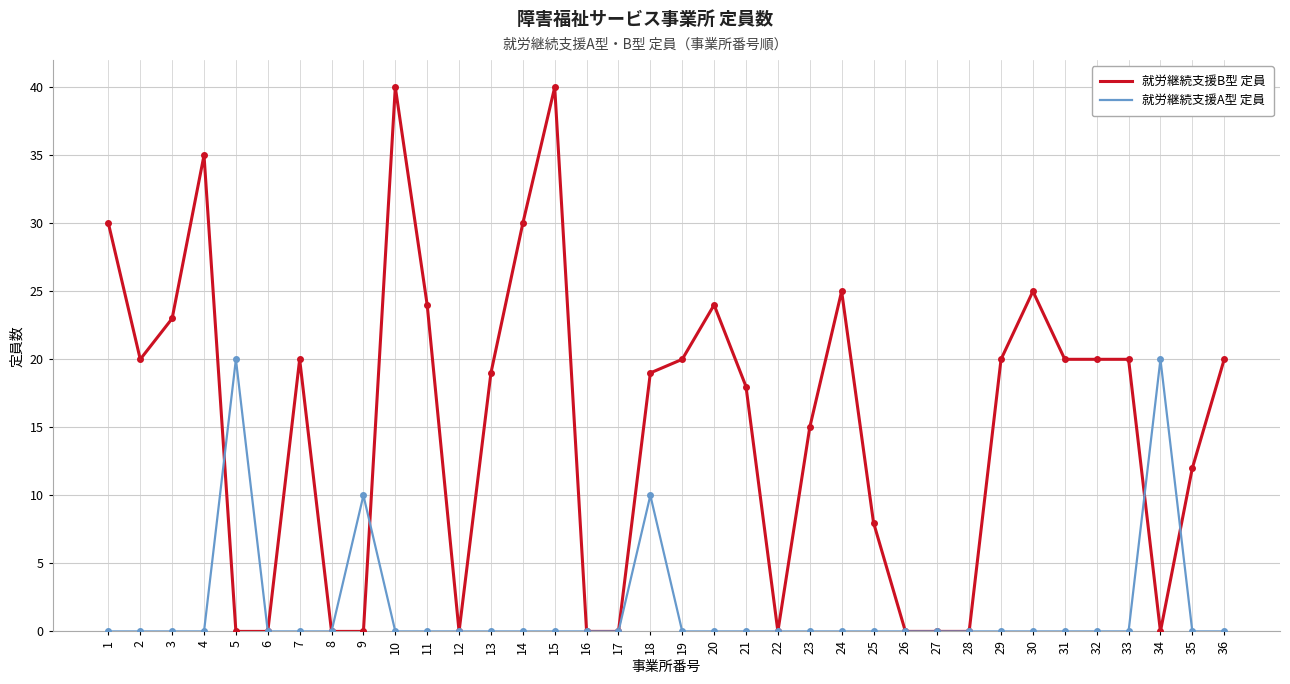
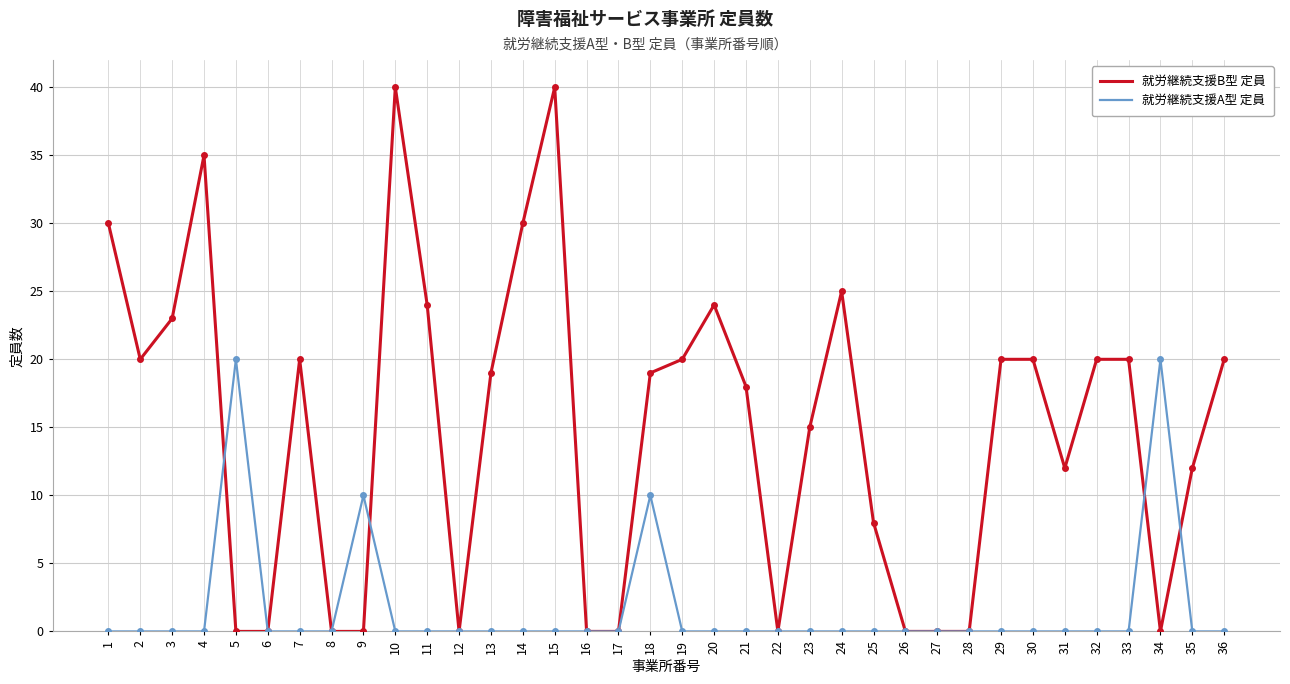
  {
    "就労継続支援B型 定員": {
      "1": 30,
      "2": 20,
      "3": 23,
      "4": 35,
      "5": 0,
      "7": 20,
      "9": 0,
      "10": 40,
      "11": 24,
      "13": 19,
      "14": 30,
      "15": 40,
      "18": 19,
      "19": 20,
      "20": 24,
      "21": 18,
      "23": 15,
      "24": 25,
      "25": 8,
      "29": 20,
-     "30": 25,
-     "31": 20,
+     "30": 20,
+     "31": 12,
      "32": 20,
      "33": 20,
      "34": 0,
      "35": 12,
      "36": 20
    },
    "就労継続支援A型 定員": {
      "1": 0,
      "2": 0,
      "3": 0,
      "4": 0,
      "5": 20,
      "7": 0,
      "9": 10,
      "10": 0,
      "11": 0,
      "13": 0,
      "14": 0,
      "15": 0,
      "18": 10,
      "19": 0,
      "20": 0,
      "21": 0,
      "23": 0,
      "24": 0,
      "25": 0,
      "29": 0,
      "30": 0,
      "31": 0,
      "32": 0,
      "33": 0,
      "34": 20,
      "35": 0,
      "36": 0
    }
  }
